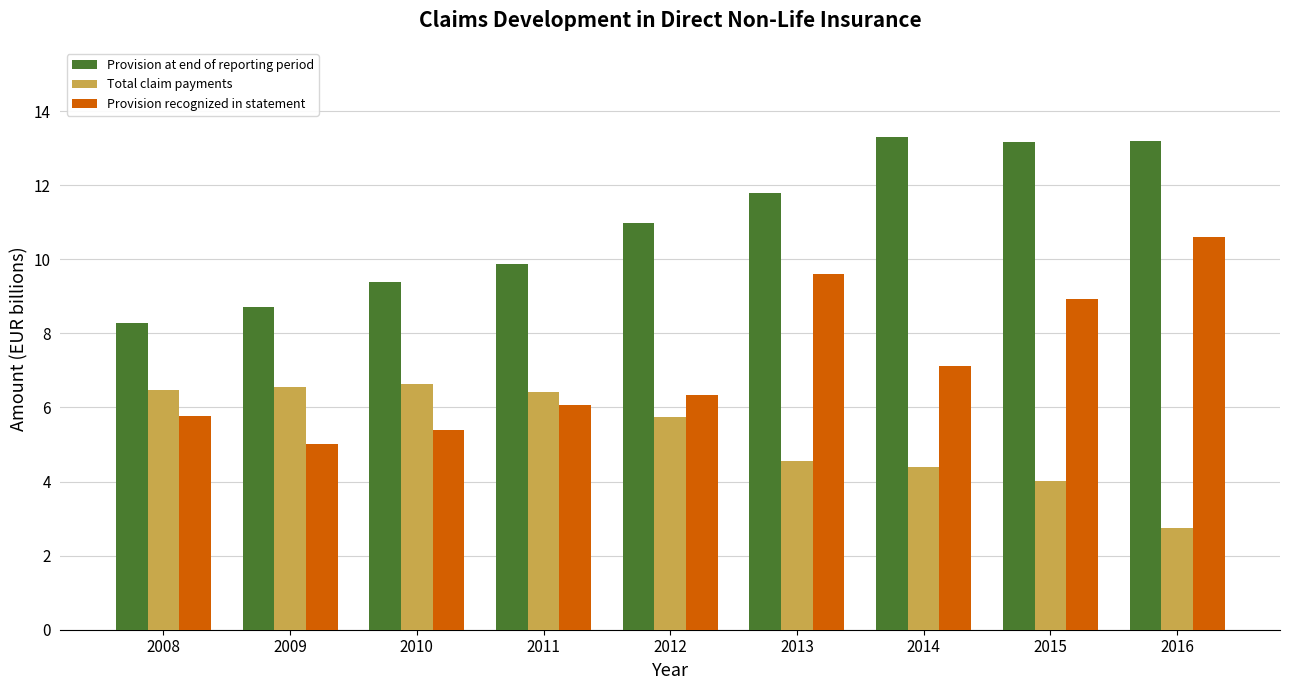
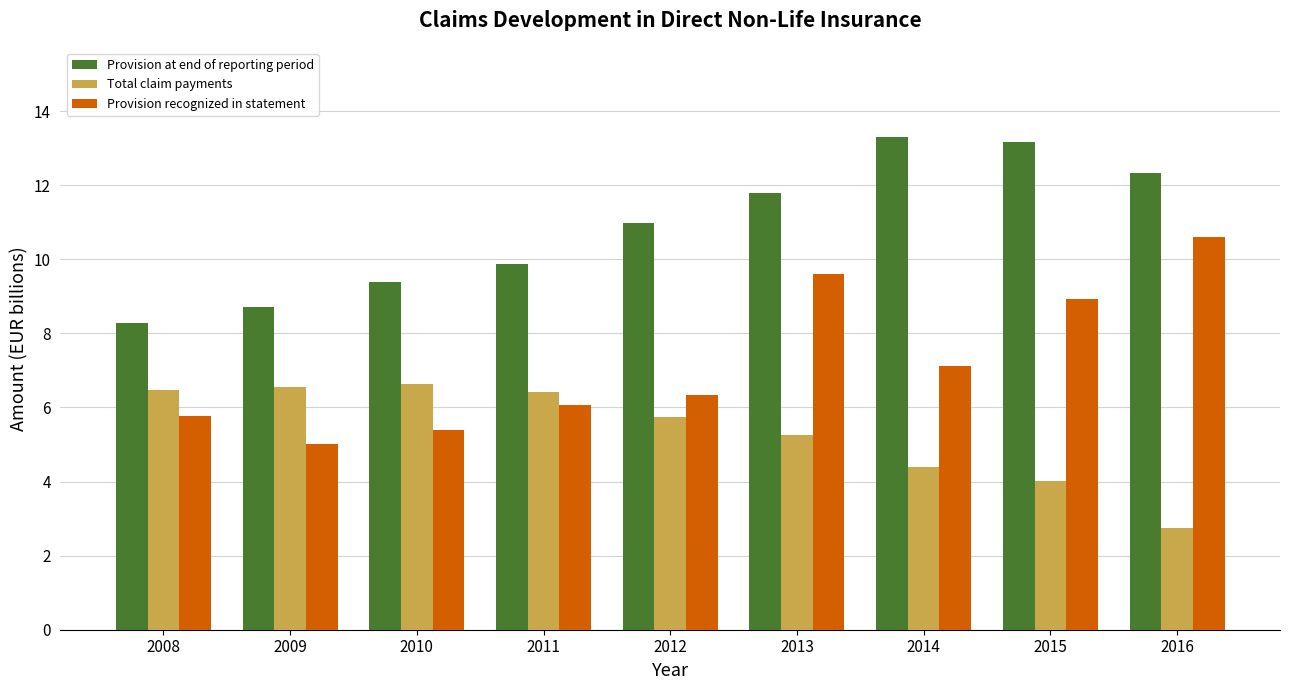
  {
    "Provision at end of reporting period": {
      "2008": 8.3,
      "2009": 8.7,
      "2010": 9.4,
      "2011": 9.9,
      "2012": 11.0,
      "2013": 11.8,
      "2014": 13.3,
      "2015": 13.2,
-     "2016": 13.2
+     "2016": 12.3
    },
    "Total claim payments": {
      "2008": 6.5,
      "2009": 6.6,
      "2010": 6.6,
      "2011": 6.4,
      "2012": 5.7,
-     "2013": 4.6,
+     "2013": 5.2,
      "2014": 4.4,
      "2015": 4.0,
      "2016": 2.8
    },
    "Provision recognized in statement": {
      "2008": 5.8,
      "2009": 5.0,
      "2010": 5.4,
      "2011": 6.1,
      "2012": 6.3,
      "2013": 9.6,
      "2014": 7.1,
      "2015": 8.9,
      "2016": 10.6
    }
  }
